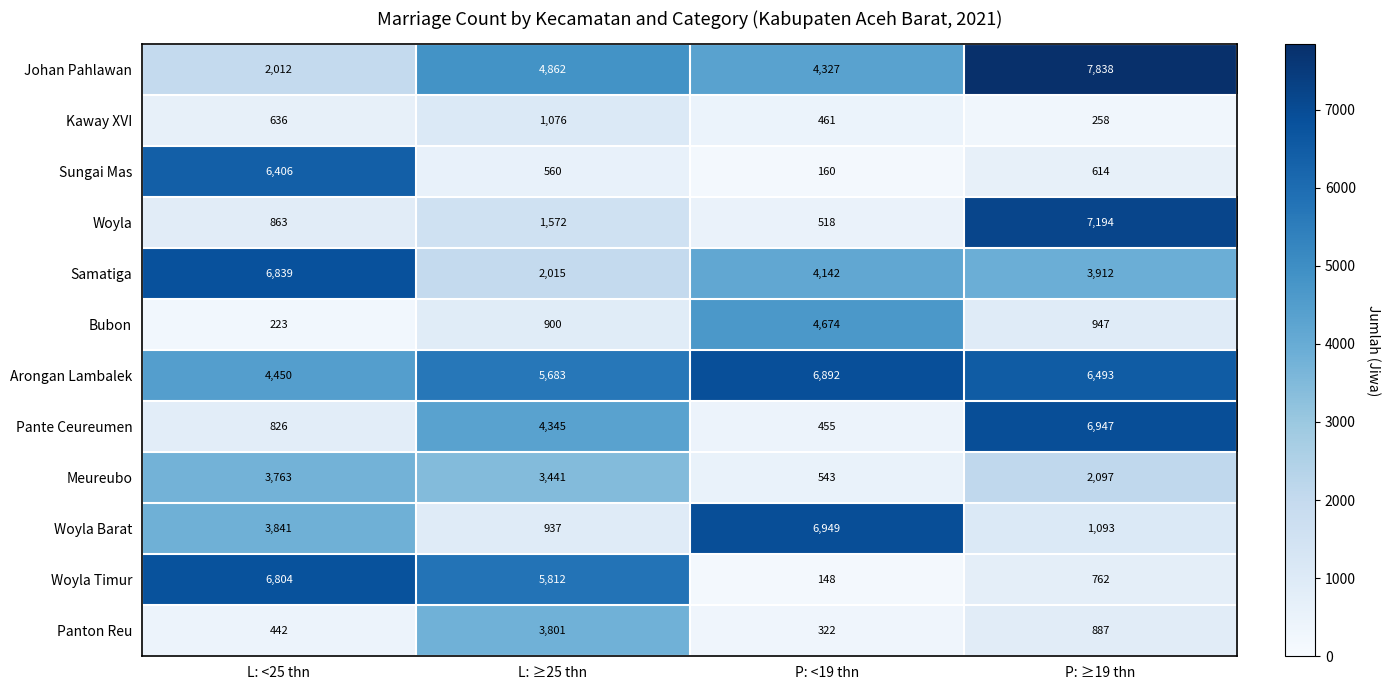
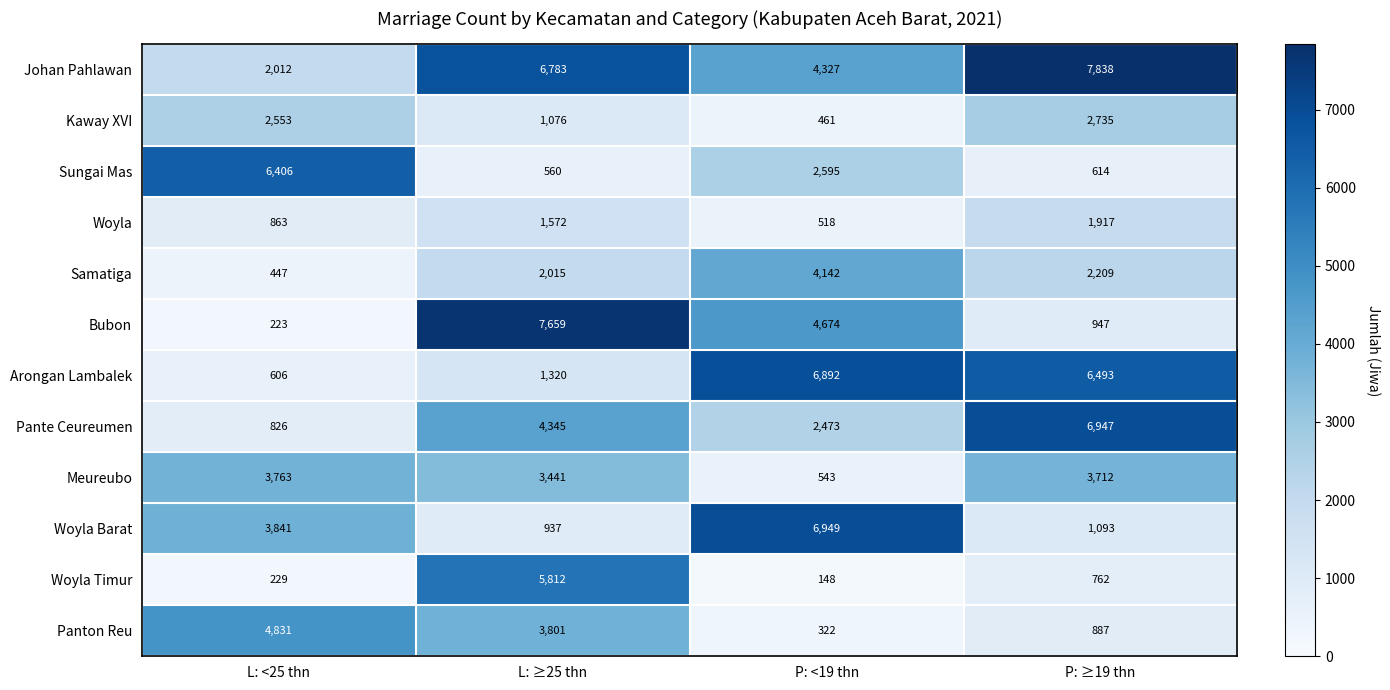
  {
    "Johan Pahlawan": {
      "L: <25 thn": "2,012",
-     "L: ≥25 thn": "4,862",
+     "L: ≥25 thn": "6,783",
      "P: <19 thn": "4,327",
      "P: ≥19 thn": "7,838"
    },
    "Kaway XVI": {
-     "L: <25 thn": "636",
+     "L: <25 thn": "2,553",
      "L: ≥25 thn": "1,076",
      "P: <19 thn": "461",
-     "P: ≥19 thn": "258"
+     "P: ≥19 thn": "2,735"
    },
    "Sungai Mas": {
      "L: <25 thn": "6,406",
      "L: ≥25 thn": "560",
-     "P: <19 thn": "160",
+     "P: <19 thn": "2,595",
      "P: ≥19 thn": "614"
    },
    "Woyla": {
      "L: <25 thn": "863",
      "L: ≥25 thn": "1,572",
      "P: <19 thn": "518",
-     "P: ≥19 thn": "7,194"
+     "P: ≥19 thn": "1,917"
    },
    "Samatiga": {
-     "L: <25 thn": "6,839",
+     "L: <25 thn": "447",
      "L: ≥25 thn": "2,015",
      "P: <19 thn": "4,142",
-     "P: ≥19 thn": "3,912"
+     "P: ≥19 thn": "2,209"
    },
    "Bubon": {
      "L: <25 thn": "223",
-     "L: ≥25 thn": "900",
+     "L: ≥25 thn": "7,659",
      "P: <19 thn": "4,674",
      "P: ≥19 thn": "947"
    },
    "Arongan Lambalek": {
-     "L: <25 thn": "4,450",
-     "L: ≥25 thn": "5,683",
+     "L: <25 thn": "606",
+     "L: ≥25 thn": "1,320",
      "P: <19 thn": "6,892",
      "P: ≥19 thn": "6,493"
    },
    "Pante Ceureumen": {
      "L: <25 thn": "826",
      "L: ≥25 thn": "4,345",
-     "P: <19 thn": "455",
+     "P: <19 thn": "2,473",
      "P: ≥19 thn": "6,947"
    },
    "Meureubo": {
      "L: <25 thn": "3,763",
      "L: ≥25 thn": "3,441",
      "P: <19 thn": "543",
-     "P: ≥19 thn": "2,097"
+     "P: ≥19 thn": "3,712"
    },
    "Woyla Barat": {
      "L: <25 thn": "3,841",
      "L: ≥25 thn": "937",
      "P: <19 thn": "6,949",
      "P: ≥19 thn": "1,093"
    },
    "Woyla Timur": {
-     "L: <25 thn": "6,804",
+     "L: <25 thn": "229",
      "L: ≥25 thn": "5,812",
      "P: <19 thn": "148",
      "P: ≥19 thn": "762"
    },
    "Panton Reu": {
-     "L: <25 thn": "442",
+     "L: <25 thn": "4,831",
      "L: ≥25 thn": "3,801",
      "P: <19 thn": "322",
      "P: ≥19 thn": "887"
    }
  }
